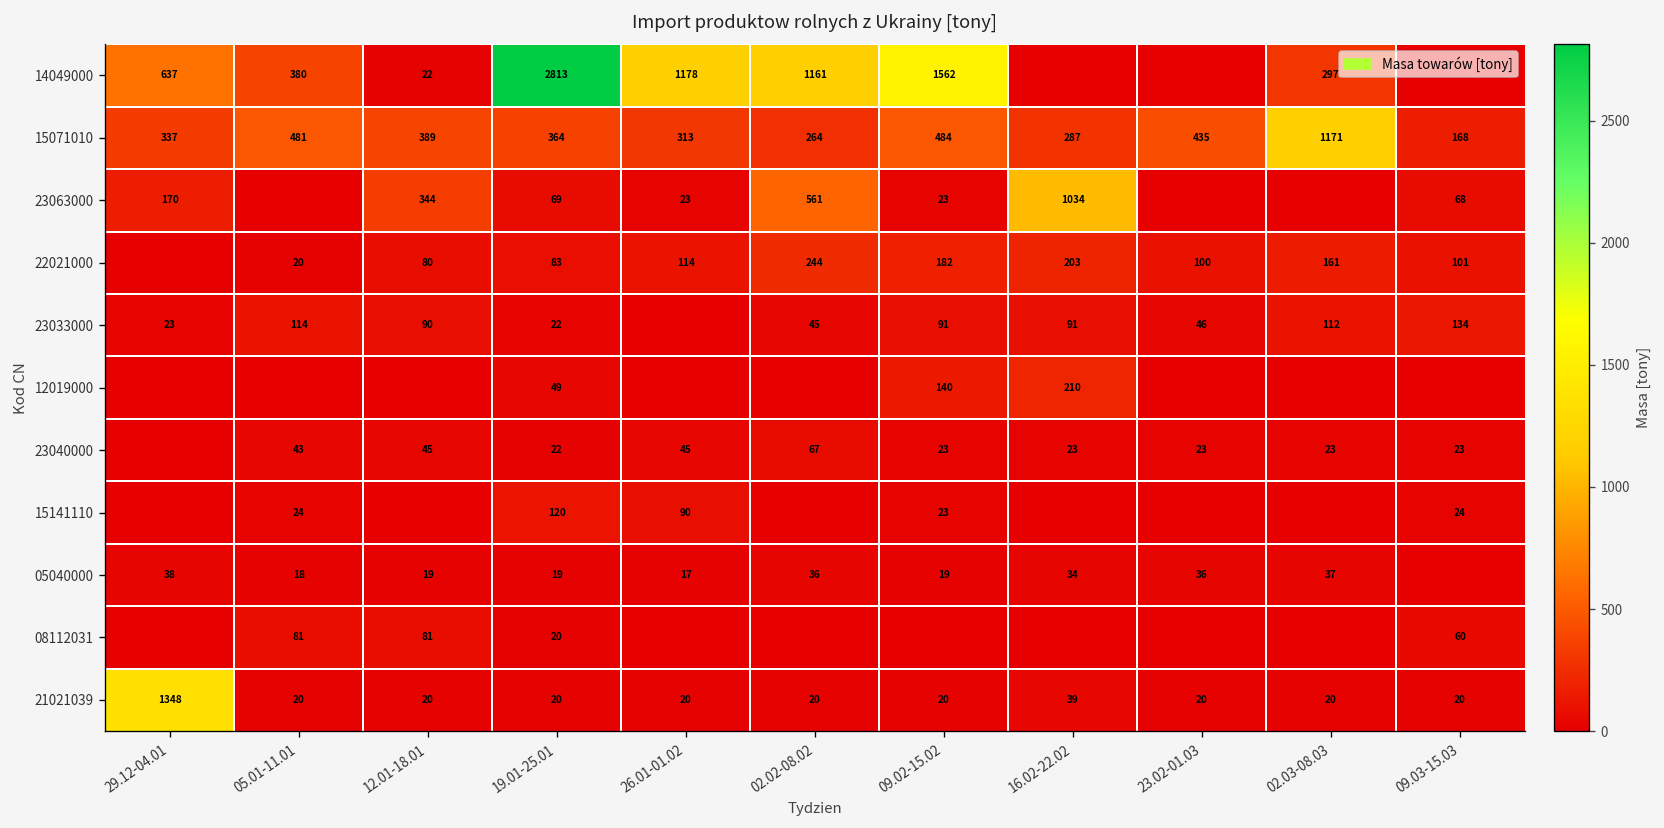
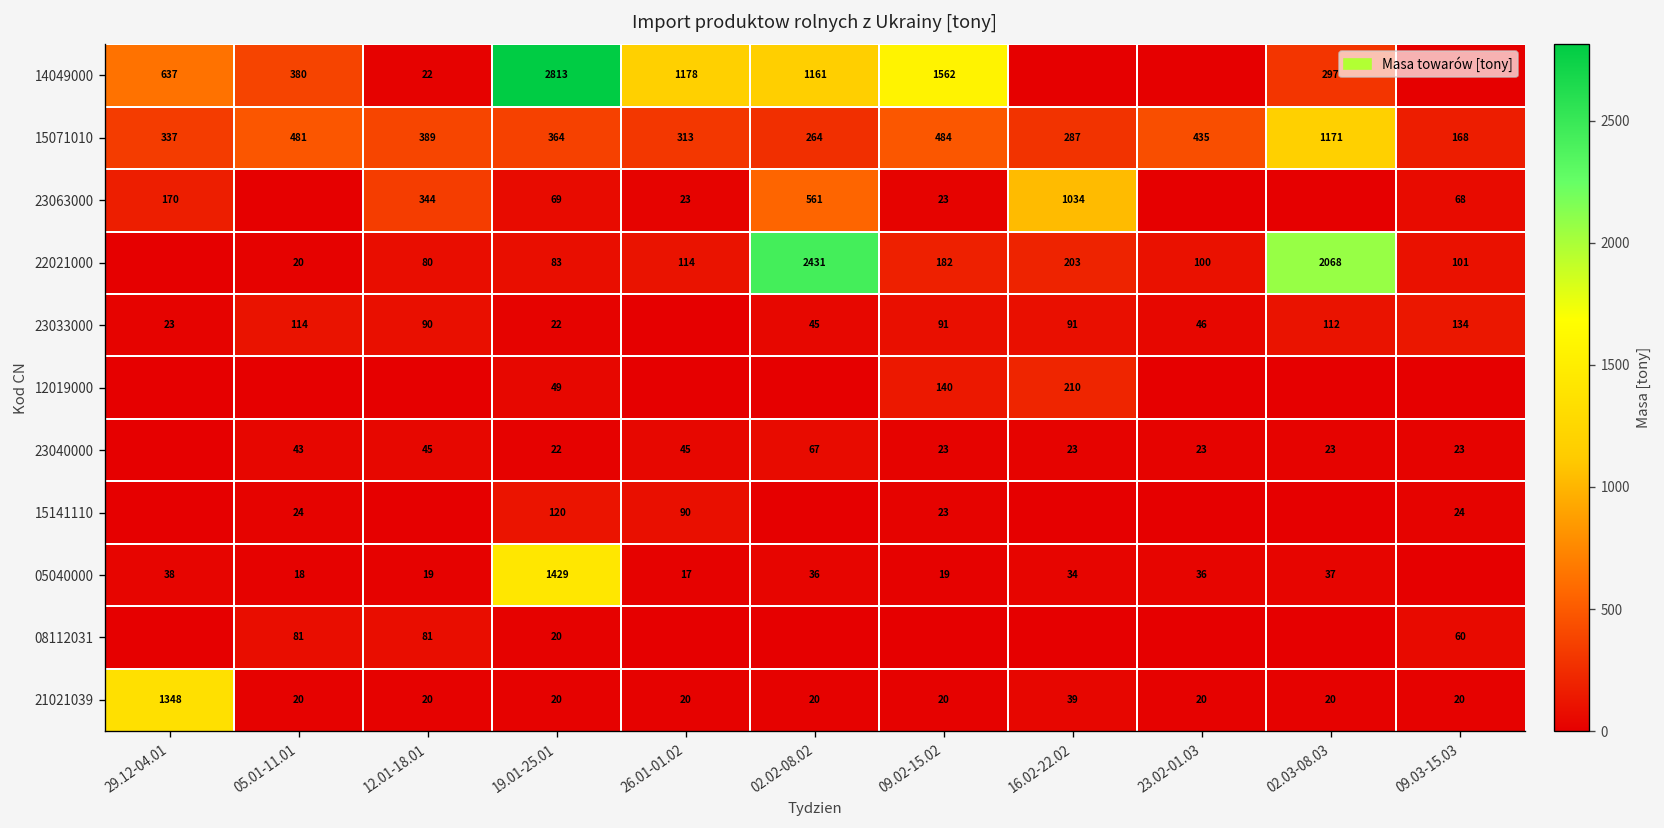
  {
    "14049000": {
      "29.12-04.01": 637,
      "05.01-11.01": 380,
      "12.01-18.01": 22,
      "19.01-25.01": 2813,
      "26.01-01.02": 1178,
      "02.02-08.02": 1161,
      "09.02-15.02": 1562
    },
    "15071010": {
      "29.12-04.01": 337,
      "05.01-11.01": 481,
      "12.01-18.01": 389,
      "19.01-25.01": 364,
      "26.01-01.02": 313,
      "02.02-08.02": 264,
      "09.02-15.02": 484,
      "16.02-22.02": 287,
      "23.02-01.03": 435,
      "02.03-08.03": 1171,
      "09.03-15.03": 168
    },
    "23063000": {
      "29.12-04.01": 170,
      "12.01-18.01": 344,
      "19.01-25.01": 69,
      "26.01-01.02": 23,
      "02.02-08.02": 561,
      "09.02-15.02": 23,
      "16.02-22.02": 1034,
      "09.03-15.03": 68
    },
    "22021000": {
      "05.01-11.01": 20,
      "12.01-18.01": 80,
      "19.01-25.01": 83,
      "26.01-01.02": 114,
-     "02.02-08.02": 244,
+     "02.02-08.02": 2431,
      "09.02-15.02": 182,
      "16.02-22.02": 203,
      "23.02-01.03": 100,
-     "02.03-08.03": 161,
+     "02.03-08.03": 2068,
      "09.03-15.03": 101
    },
    "23033000": {
      "29.12-04.01": 23,
      "05.01-11.01": 114,
      "12.01-18.01": 90,
      "19.01-25.01": 22,
      "02.02-08.02": 45,
      "09.02-15.02": 91,
      "16.02-22.02": 91,
      "23.02-01.03": 46,
      "02.03-08.03": 112,
      "09.03-15.03": 134
    },
    "12019000": {
      "19.01-25.01": 49,
      "09.02-15.02": 140,
      "16.02-22.02": 210
    },
    "23040000": {
      "05.01-11.01": 43,
      "12.01-18.01": 45,
      "19.01-25.01": 22,
      "26.01-01.02": 45,
      "02.02-08.02": 67,
      "09.02-15.02": 23,
      "16.02-22.02": 23,
      "23.02-01.03": 23,
      "02.03-08.03": 23,
      "09.03-15.03": 23
    },
    "15141110": {
      "05.01-11.01": 24,
      "19.01-25.01": 120,
      "26.01-01.02": 90,
      "09.02-15.02": 23,
      "09.03-15.03": 24
    },
    "05040000": {
      "29.12-04.01": 38,
      "05.01-11.01": 18,
      "12.01-18.01": 19,
-     "19.01-25.01": 19,
+     "19.01-25.01": 1429,
      "26.01-01.02": 17,
      "02.02-08.02": 36,
      "09.02-15.02": 19,
      "16.02-22.02": 34,
      "23.02-01.03": 36,
      "02.03-08.03": 37
    },
    "08112031": {
      "05.01-11.01": 81,
      "12.01-18.01": 81,
      "19.01-25.01": 20,
      "09.03-15.03": 60
    },
    "21021039": {
      "29.12-04.01": 1348,
      "05.01-11.01": 20,
      "12.01-18.01": 20,
      "19.01-25.01": 20,
      "26.01-01.02": 20,
      "02.02-08.02": 20,
      "09.02-15.02": 20,
      "16.02-22.02": 39,
      "23.02-01.03": 20,
      "02.03-08.03": 20,
      "09.03-15.03": 20
    }
  }
